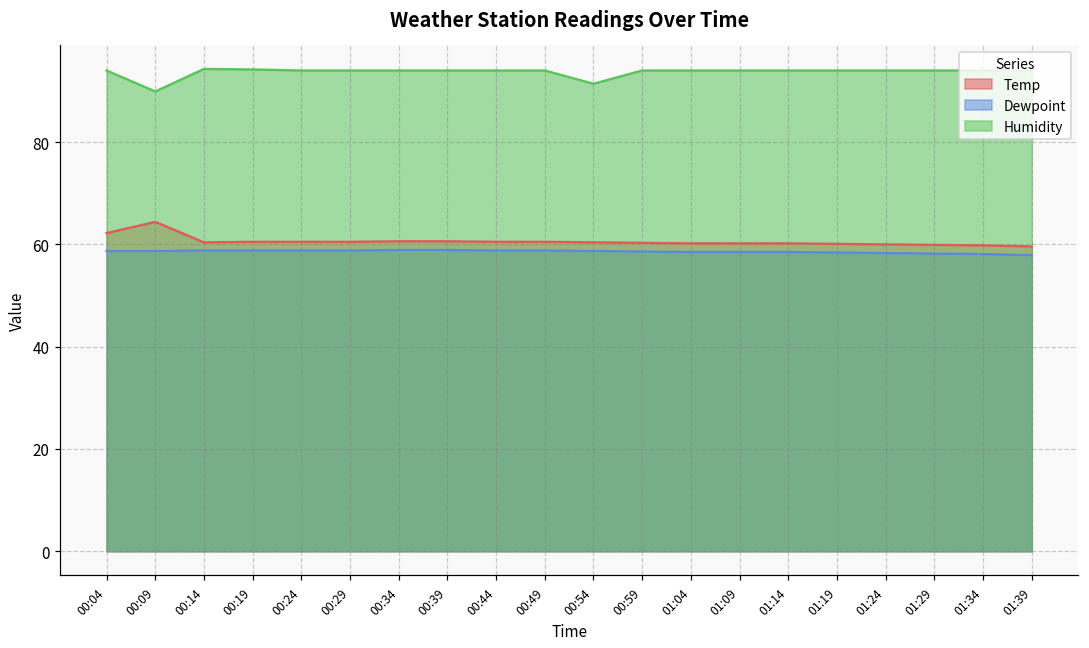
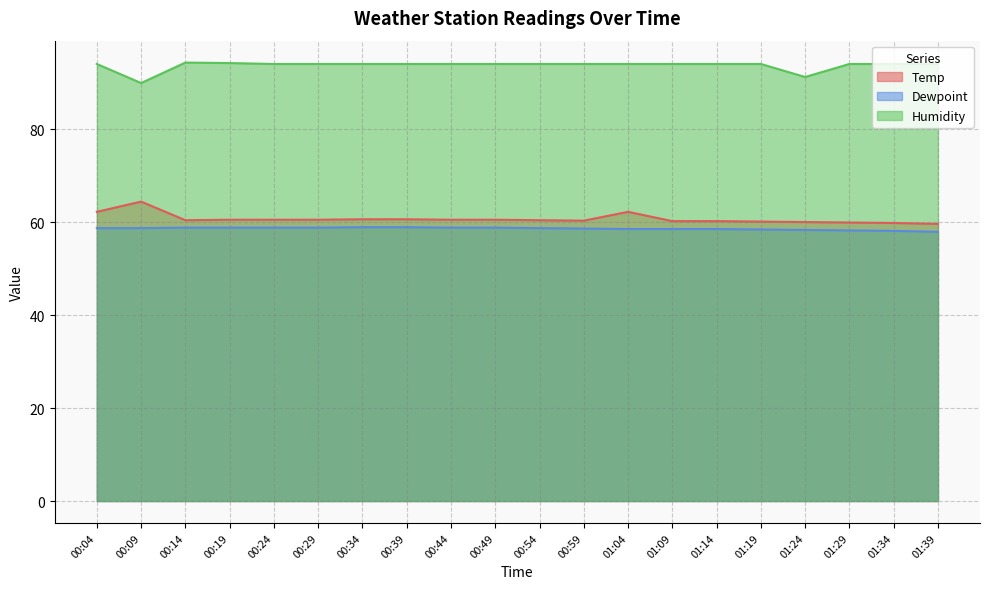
  {
    "Temp": {
      "00:04": 62,
      "00:09": 64,
      "00:14": 60,
      "00:19": 61,
      "00:24": 61,
      "00:29": 61,
      "00:34": 61,
      "00:39": 61,
      "00:44": 61,
      "00:49": 61,
      "00:54": 60,
      "00:59": 60,
-     "01:04": 60,
+     "01:04": 62,
      "01:09": 60,
      "01:14": 60,
      "01:19": 60,
      "01:24": 60,
      "01:29": 60,
      "01:34": 60,
      "01:39": 60
    },
    "Dewpoint": {
      "00:04": 59,
      "00:09": 59,
      "00:14": 59,
      "00:19": 59,
      "00:24": 59,
      "00:29": 59,
      "00:34": 59,
      "00:39": 59,
      "00:44": 59,
      "00:49": 59,
      "00:54": 59,
      "00:59": 59,
      "01:04": 59,
      "01:09": 59,
      "01:14": 59,
      "01:19": 58,
      "01:24": 58,
      "01:29": 58,
      "01:34": 58,
      "01:39": 58
    },
    "Humidity": {
      "00:04": 94,
      "00:09": 90,
      "00:14": 94,
      "00:19": 94,
      "00:24": 94,
      "00:29": 94,
      "00:34": 94,
      "00:39": 94,
      "00:44": 94,
      "00:49": 94,
-     "00:54": 91,
+     "00:54": 94,
      "00:59": 94,
      "01:04": 94,
      "01:09": 94,
      "01:14": 94,
      "01:19": 94,
-     "01:24": 94,
+     "01:24": 91,
      "01:29": 94
    }
  }
